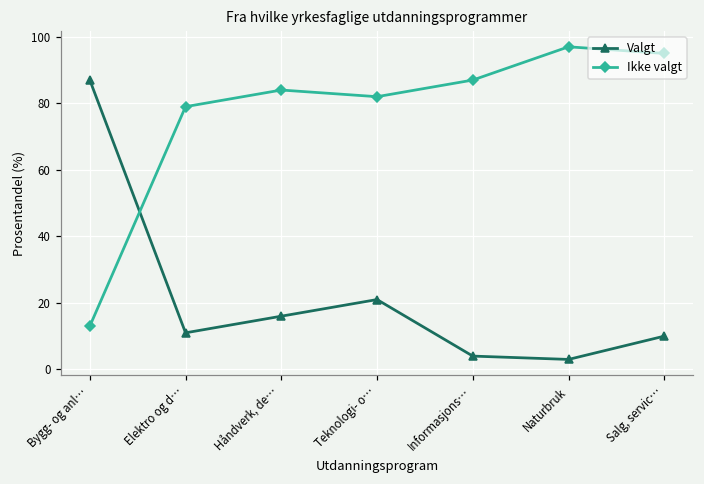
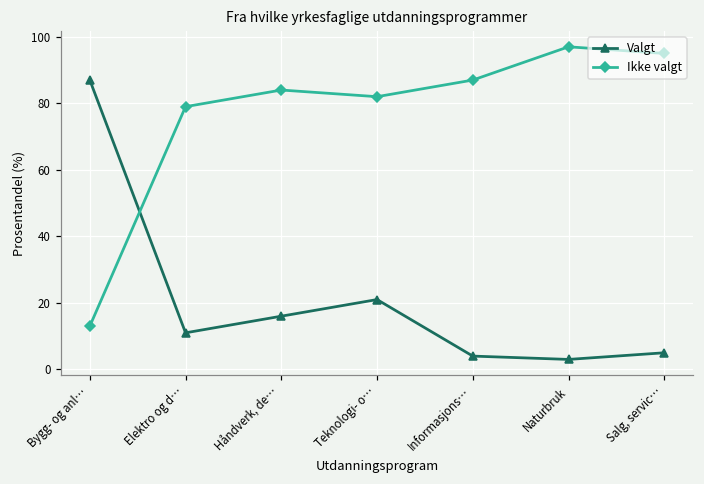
  {
    "Valgt": {
      "Bygg- og anl…": 87,
      "Elektro og d…": 11,
      "Håndverk, de…": 16,
      "Teknologi- o…": 21,
      "Informasjons…": 4,
      "Naturbruk": 3,
-     "Salg, servic…": 10
+     "Salg, servic…": 5
    },
    "Ikke valgt": {
      "Bygg- og anl…": 13,
      "Elektro og d…": 79,
      "Håndverk, de…": 84,
      "Teknologi- o…": 82,
      "Informasjons…": 87,
      "Naturbruk": 97
    }
  }
